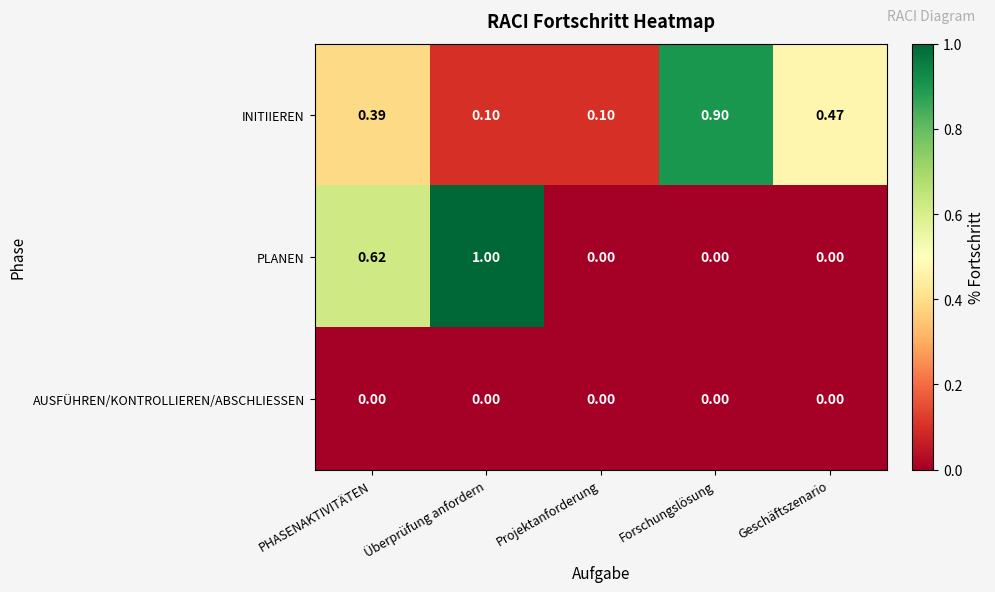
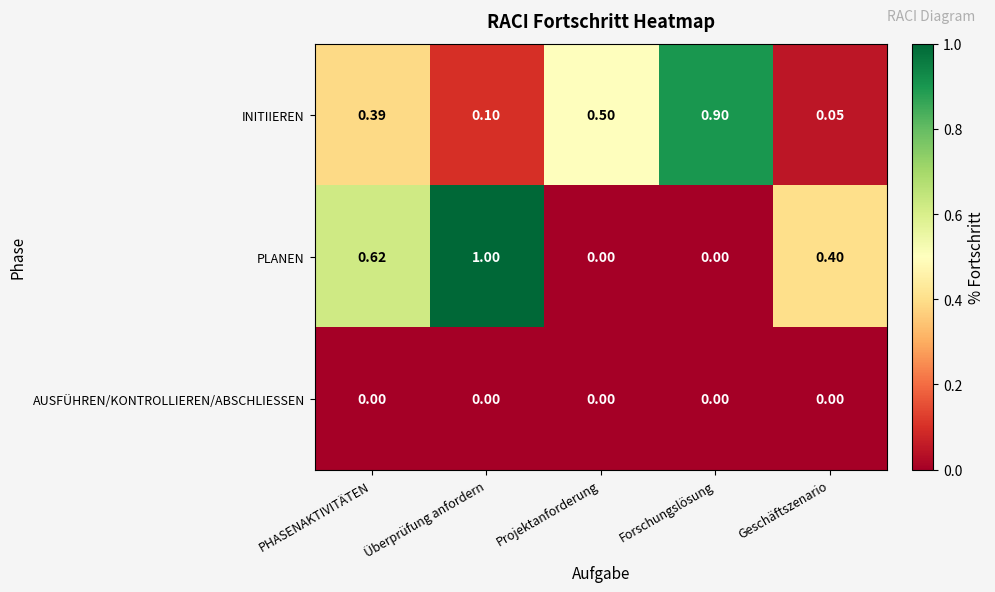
  {
    "INITIIEREN": {
      "PHASENAKTIVITÄTEN": 0.39,
      "Überprüfung anfordern": 0.10,
-     "Projektanforderung": 0.10,
+     "Projektanforderung": 0.50,
      "Forschungslösung": 0.90,
-     "Geschäftszenario": 0.47
+     "Geschäftszenario": 0.05
    },
    "PLANEN": {
      "PHASENAKTIVITÄTEN": 0.62,
      "Überprüfung anfordern": 1.00,
      "Projektanforderung": 0.00,
      "Forschungslösung": 0.00,
-     "Geschäftszenario": 0.00
+     "Geschäftszenario": 0.40
    },
    "AUSFÜHREN/KONTROLLIEREN/ABSCHLIESSEN": {
      "PHASENAKTIVITÄTEN": 0.00,
      "Überprüfung anfordern": 0.00,
      "Projektanforderung": 0.00,
      "Forschungslösung": 0.00,
      "Geschäftszenario": 0.00
    }
  }
